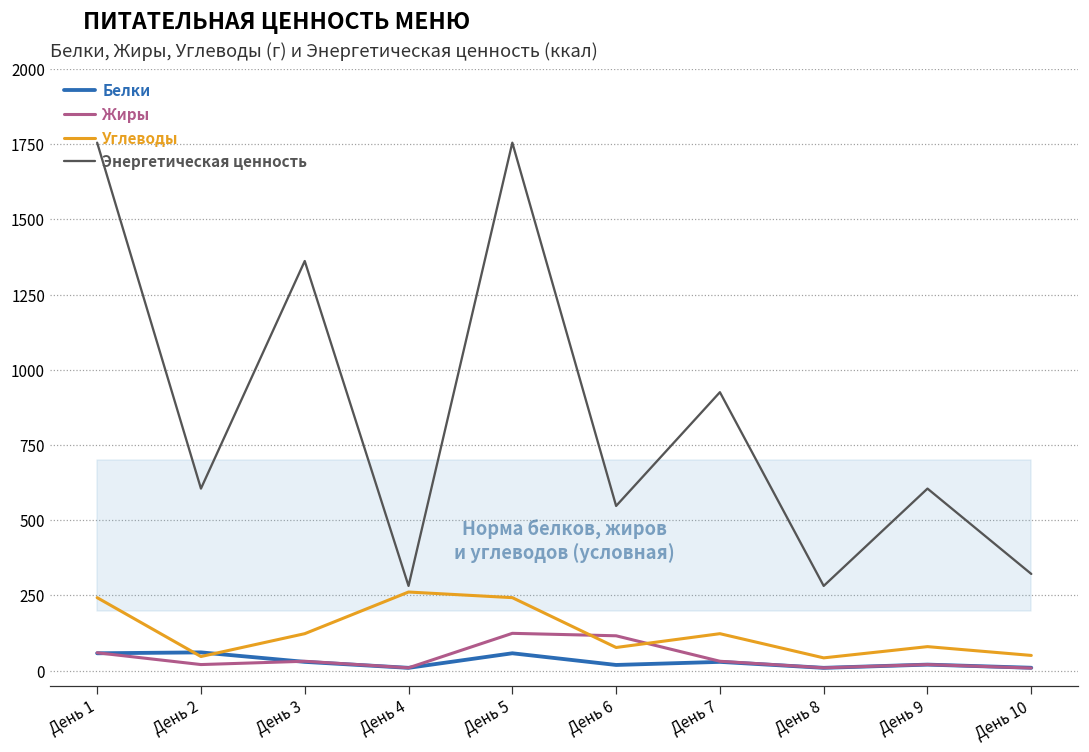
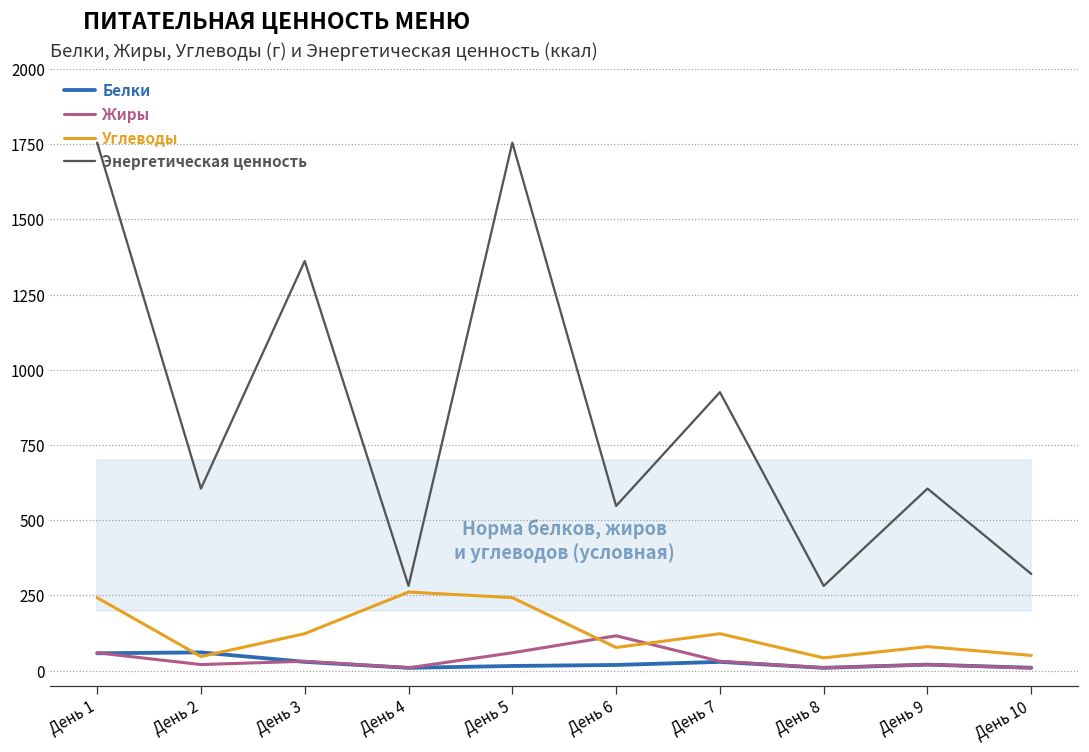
  {
    "Белки": {
      "День 2": 60,
-     "День 5": 60,
+     "День 5": 20,
      "День 6": 20
    },
    "Жиры": {
      "День 2": 20,
-     "День 5": 120,
+     "День 5": 60,
      "День 6": 120
    },
    "Углеводы": {
      "День 1": 240,
      "День 2": 50,
      "День 3": 120,
      "День 4": 260,
      "День 5": 240,
      "День 6": 80,
      "День 7": 120,
      "День 8": 40,
      "День 9": 80,
      "День 10": 50
    },
    "Энергетическая ценность": {
      "День 1": 1760,
      "День 2": 610,
      "День 3": 1360,
      "День 4": 280,
      "День 5": 1760,
      "День 6": 550,
      "День 7": 930,
      "День 8": 280,
      "День 9": 610,
      "День 10": 320
    }
  }
